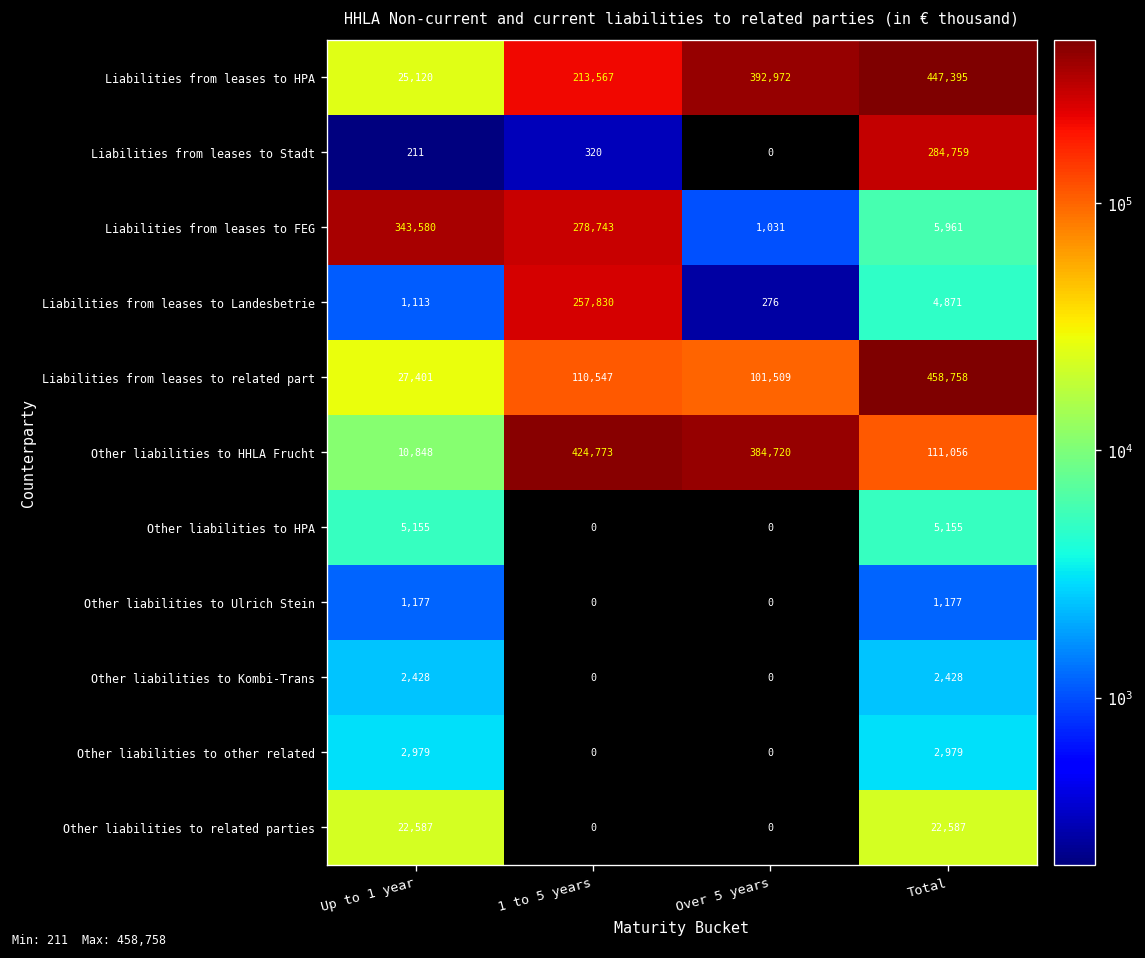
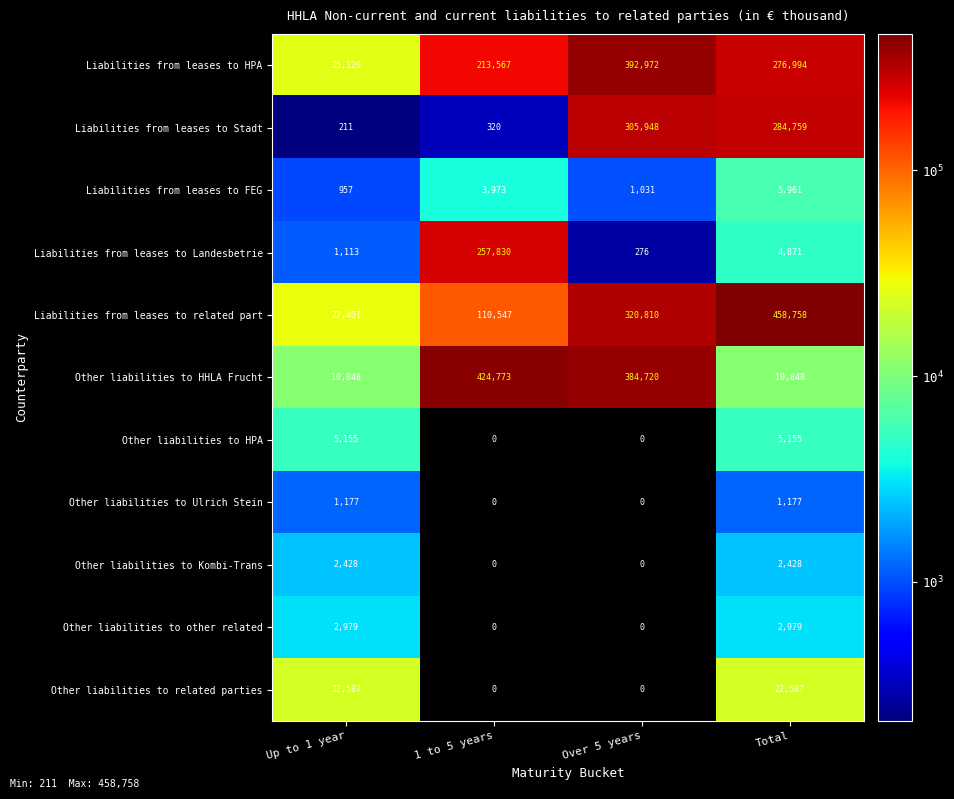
  {
    "Liabilities from leases to HPA": {
      "Up to 1 year": "25,120",
      "1 to 5 years": "213,567",
      "Over 5 years": "392,972",
-     "Total": "447,395"
+     "Total": "276,994"
    },
    "Liabilities from leases to Stadt": {
      "Up to 1 year": "211",
      "1 to 5 years": "320",
-     "Over 5 years": "0",
+     "Over 5 years": "305,948",
      "Total": "284,759"
    },
    "Liabilities from leases to FEG": {
-     "Up to 1 year": "343,580",
-     "1 to 5 years": "278,743",
+     "Up to 1 year": "957",
+     "1 to 5 years": "3,973",
      "Over 5 years": "1,031",
      "Total": "5,961"
    },
    "Liabilities from leases to Landesbetrie": {
      "Up to 1 year": "1,113",
      "1 to 5 years": "257,830",
      "Over 5 years": "276",
      "Total": "4,871"
    },
    "Liabilities from leases to related part": {
      "Up to 1 year": "27,401",
      "1 to 5 years": "110,547",
-     "Over 5 years": "101,509",
+     "Over 5 years": "320,810",
      "Total": "458,758"
    },
    "Other liabilities to HHLA Frucht": {
      "Up to 1 year": "10,848",
      "1 to 5 years": "424,773",
      "Over 5 years": "384,720",
-     "Total": "111,056"
+     "Total": "10,848"
    },
    "Other liabilities to HPA": {
      "Up to 1 year": "5,155",
      "1 to 5 years": "0",
      "Over 5 years": "0",
      "Total": "5,155"
    },
    "Other liabilities to Ulrich Stein": {
      "Up to 1 year": "1,177",
      "1 to 5 years": "0",
      "Over 5 years": "0",
      "Total": "1,177"
    },
    "Other liabilities to Kombi-Trans": {
      "Up to 1 year": "2,428",
      "1 to 5 years": "0",
      "Over 5 years": "0",
      "Total": "2,428"
    },
    "Other liabilities to other related": {
      "Up to 1 year": "2,979",
      "1 to 5 years": "0",
      "Over 5 years": "0",
      "Total": "2,979"
    },
    "Other liabilities to related parties": {
      "Up to 1 year": "22,587",
      "1 to 5 years": "0",
      "Over 5 years": "0",
      "Total": "22,587"
    }
  }
